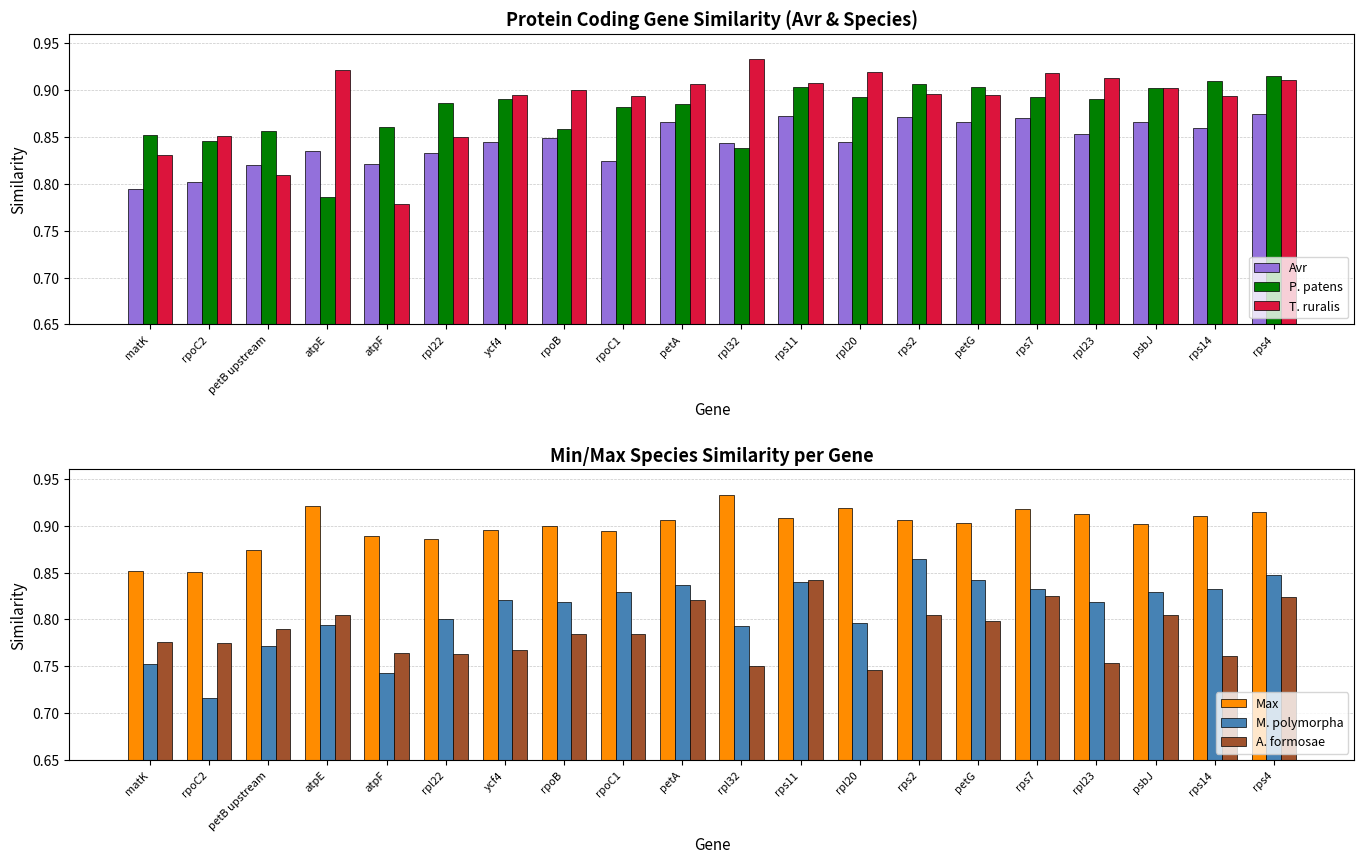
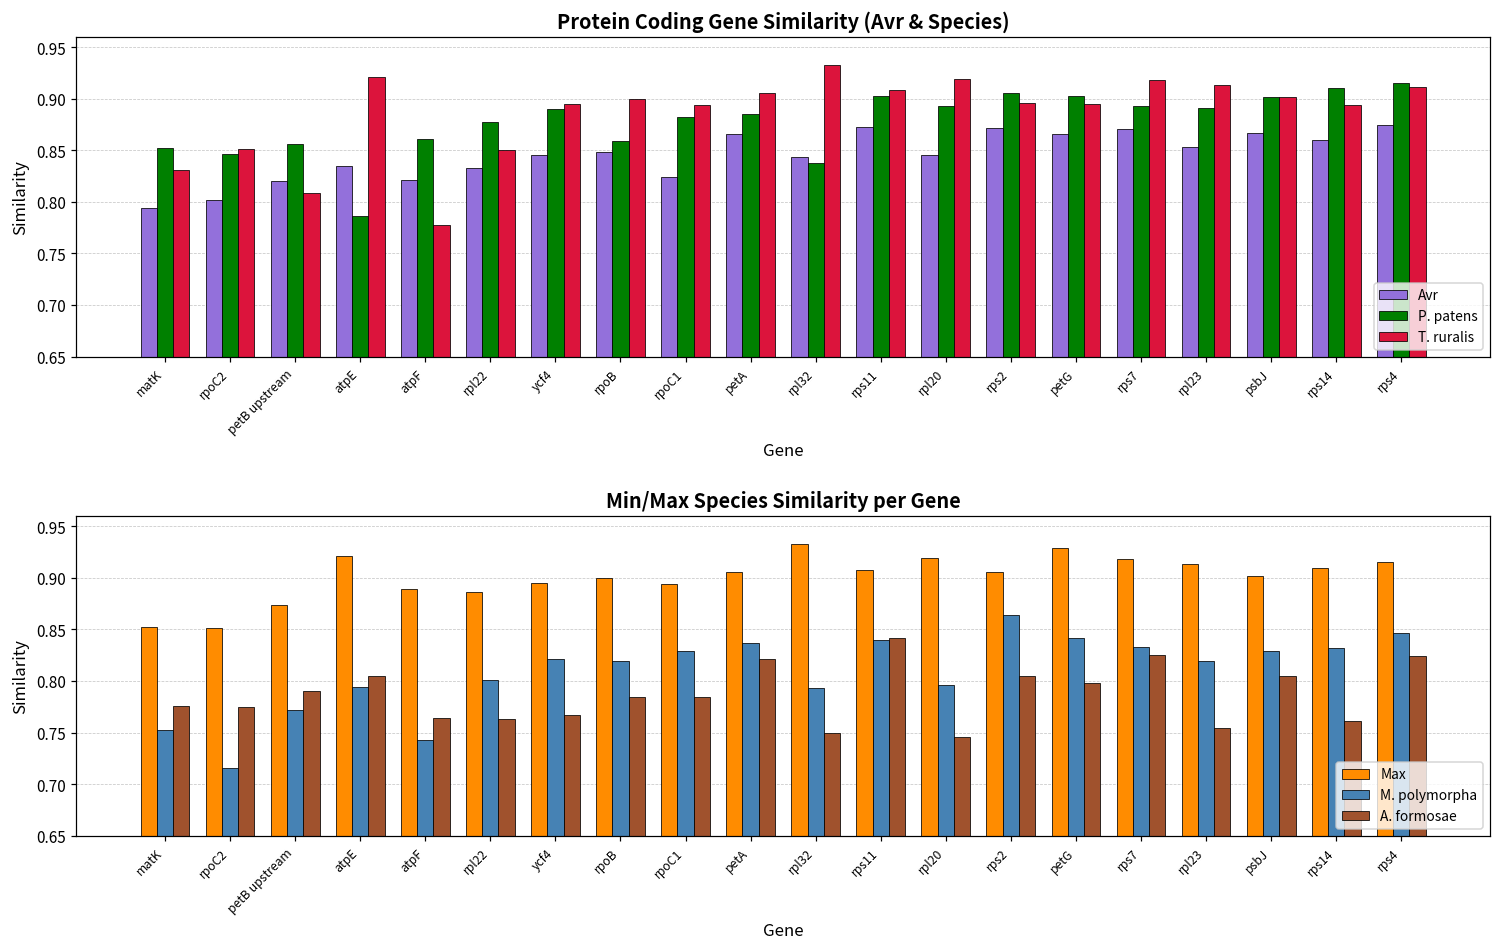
  {
    "Protein Coding Gene Similarity (Avr & Species)": {
      "Avr": {
        "matK": 0.79,
        "rpoC2": 0.80,
        "petB upstream": 0.82,
        "atpE": 0.83,
        "atpF": 0.82,
        "rpl22": 0.83,
        "ycf4": 0.85,
        "rpoB": 0.85,
        "rpoC1": 0.82,
        "petA": 0.87,
        "rpl32": 0.84,
        "rps11": 0.87,
        "rpl20": 0.85,
        "rps2": 0.87,
        "petG": 0.87,
        "rps7": 0.87,
        "rpl23": 0.85,
        "psbJ": 0.87,
        "rps14": 0.86,
        "rps4": 0.87
      },
      "P. patens": {
        "matK": 0.85,
        "rpoC2": 0.85,
        "petB upstream": 0.86,
        "atpE": 0.79,
        "atpF": 0.86,
-       "rpl22": 0.89,
+       "rpl22": 0.88,
        "ycf4": 0.89,
        "rpoB": 0.86,
        "rpoC1": 0.88,
        "petA": 0.89,
        "rpl32": 0.84,
        "rps11": 0.90,
        "rpl20": 0.89,
        "rps2": 0.91,
        "petG": 0.90,
        "rps7": 0.89,
        "rpl23": 0.89,
        "psbJ": 0.90,
        "rps14": 0.91,
        "rps4": 0.92
      },
      "T. ruralis": {
        "matK": 0.83,
        "rpoC2": 0.85,
        "petB upstream": 0.81,
        "atpE": 0.92,
        "atpF": 0.78,
        "rpl22": 0.85,
        "ycf4": 0.90,
        "rpoB": 0.90,
        "rpoC1": 0.89,
        "petA": 0.91,
        "rpl32": 0.93,
        "rps11": 0.91,
        "rpl20": 0.92,
        "rps2": 0.90,
        "petG": 0.90,
        "rps7": 0.92,
        "rpl23": 0.91,
        "psbJ": 0.90,
        "rps14": 0.89,
        "rps4": 0.91
      }
    },
    "Min/Max Species Similarity per Gene": {
      "Max": {
        "matK": 0.85,
        "rpoC2": 0.85,
        "petB upstream": 0.87,
        "atpE": 0.92,
        "atpF": 0.89,
        "rpl22": 0.89,
        "ycf4": 0.90,
        "rpoB": 0.90,
        "rpoC1": 0.89,
        "petA": 0.91,
        "rpl32": 0.93,
        "rps11": 0.91,
        "rpl20": 0.92,
        "rps2": 0.91,
-       "petG": 0.90,
+       "petG": 0.93,
        "rps7": 0.92,
        "rpl23": 0.91,
        "psbJ": 0.90,
        "rps14": 0.91,
        "rps4": 0.92
      },
      "M. polymorpha": {
        "matK": 0.75,
        "rpoC2": 0.72,
        "petB upstream": 0.77,
        "atpE": 0.79,
        "atpF": 0.74,
        "rpl22": 0.80,
        "ycf4": 0.82,
        "rpoB": 0.82,
        "rpoC1": 0.83,
        "petA": 0.84,
        "rpl32": 0.79,
        "rps11": 0.84,
        "rpl20": 0.80,
        "rps2": 0.86,
        "petG": 0.84,
        "rps7": 0.83,
        "rpl23": 0.82,
        "psbJ": 0.83,
        "rps14": 0.83,
        "rps4": 0.85
      },
      "A. formosae": {
        "matK": 0.78,
        "rpoC2": 0.78,
        "petB upstream": 0.79,
        "atpE": 0.81,
        "atpF": 0.76,
        "rpl22": 0.76,
        "ycf4": 0.77,
        "rpoB": 0.79,
        "rpoC1": 0.79,
        "petA": 0.82,
        "rpl32": 0.75,
        "rps11": 0.84,
        "rpl20": 0.75,
        "rps2": 0.81,
        "petG": 0.80,
        "rps7": 0.83,
        "rpl23": 0.75,
        "psbJ": 0.81,
        "rps14": 0.76,
        "rps4": 0.82
      }
    }
  }
